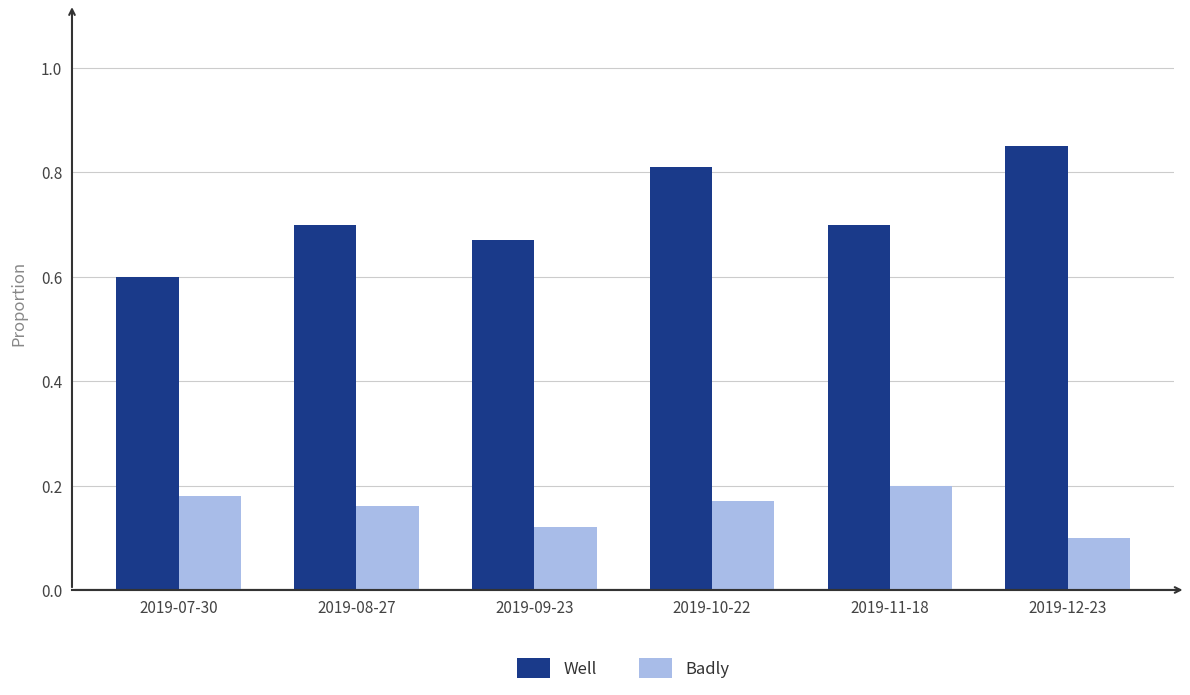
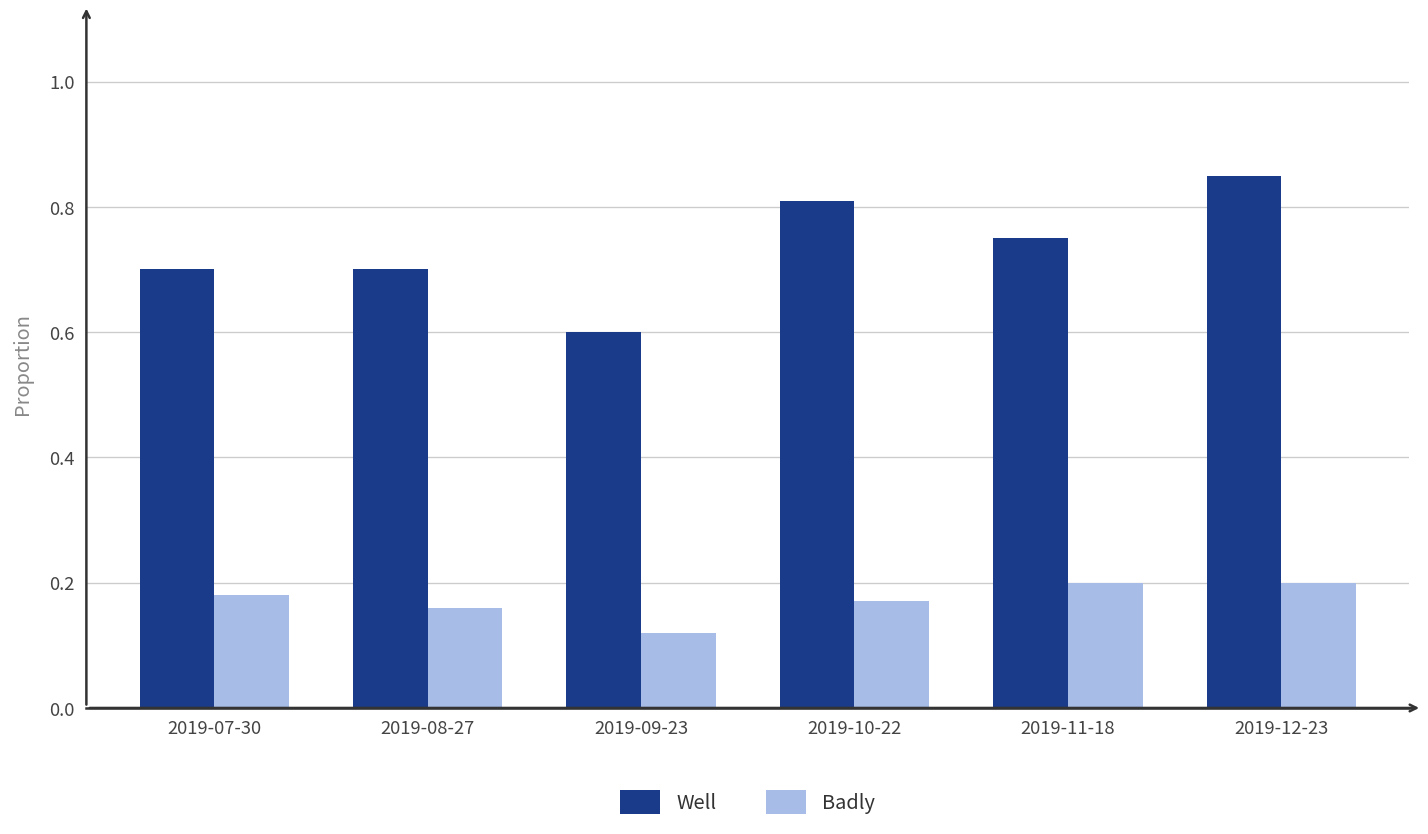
  {
    "Well": {
-     "2019-07-30": 0.6,
+     "2019-07-30": 0.7,
      "2019-08-27": 0.70,
-     "2019-09-23": 0.67,
+     "2019-09-23": 0.60,
      "2019-10-22": 0.81,
-     "2019-11-18": 0.70,
+     "2019-11-18": 0.75,
      "2019-12-23": 0.85
    },
    "Badly": {
      "2019-07-30": 0.18,
      "2019-08-27": 0.16,
      "2019-09-23": 0.12,
      "2019-10-22": 0.17,
      "2019-11-18": 0.2,
-     "2019-12-23": 0.1
+     "2019-12-23": 0.2
    }
  }
